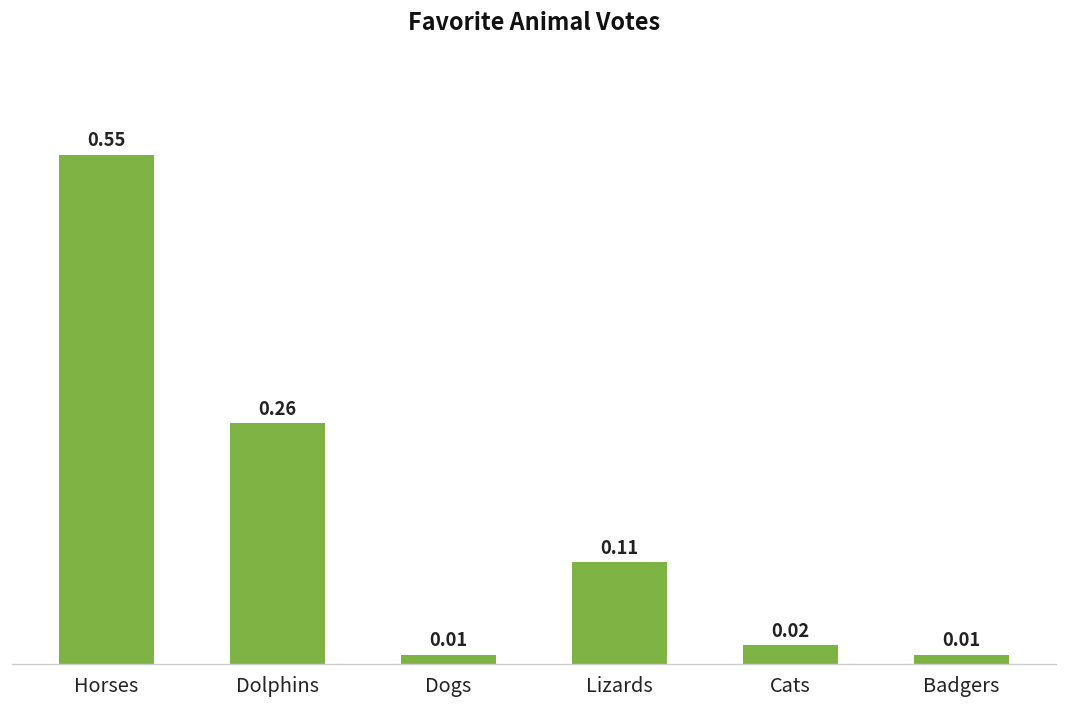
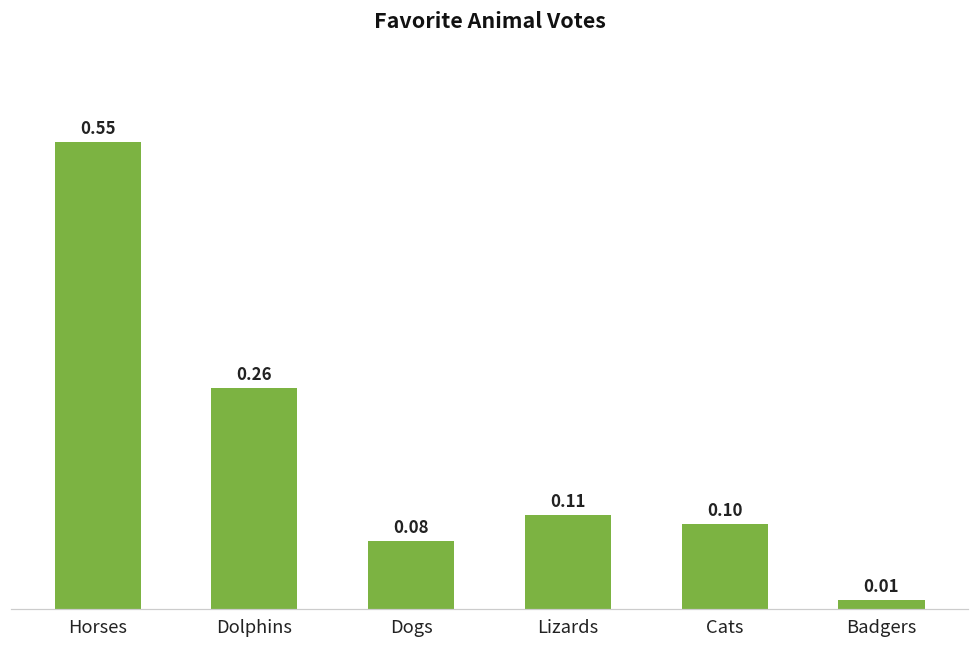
  {
    "Horses": 0.55,
    "Dolphins": 0.26,
-   "Dogs": 0.01,
+   "Dogs": 0.08,
    "Lizards": 0.11,
-   "Cats": 0.02,
+   "Cats": 0.10,
    "Badgers": 0.01
  }
